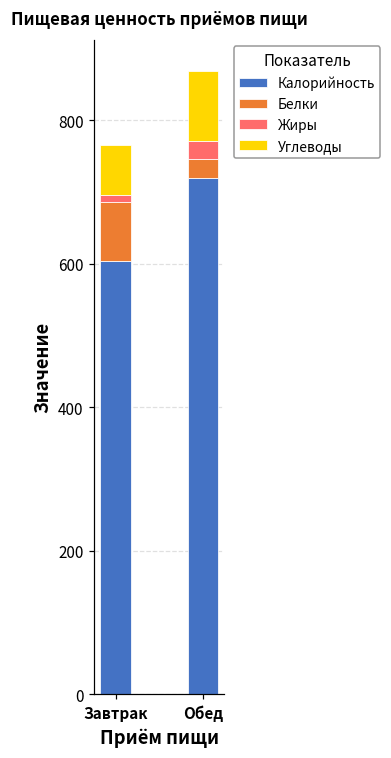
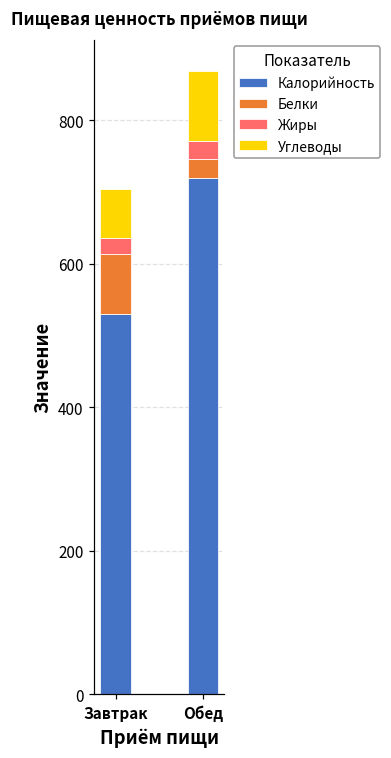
  {
    "Калорийность": {
-     "Завтрак": 600,
+     "Завтрак": 530,
      "Обед": 720
    },
    "Белки": {
      "Завтрак": 80,
      "Обед": 30
    },
    "Жиры": {
-     "Завтрак": 10,
+     "Завтрак": 20,
      "Обед": 30
    },
    "Углеводы": {
      "Завтрак": 70,
      "Обед": 100
    }
  }
